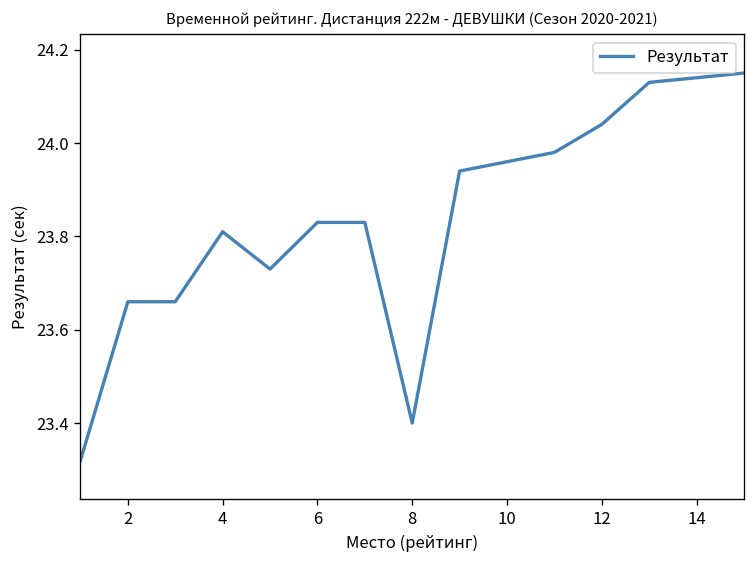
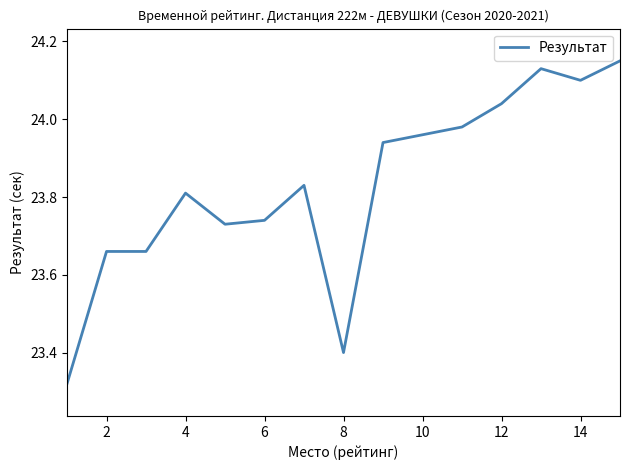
  {
    "2": 23.66,
    "4": 23.81,
-   "6": 23.83,
+   "6": 23.74,
    "8": 23.40,
    "10": 23.96,
    "12": 24.04,
-   "14": 24.14
+   "14": 24.10
  }
